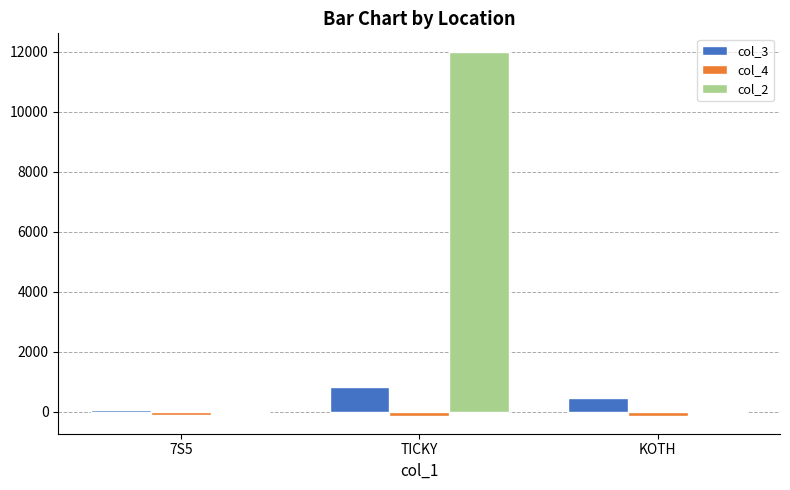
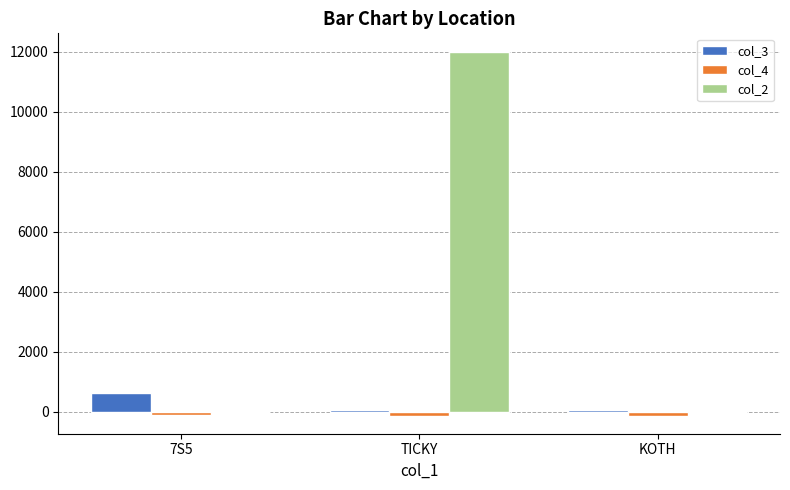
  {
    "col_3": {
-     "7S5": 0,
-     "TICKY": 800,
-     "KOTH": 500
+     "7S5": 600,
+     "TICKY": 0,
+     "KOTH": 0
    },
    "col_4": {
      "7S5": -100,
      "TICKY": -100,
      "KOTH": -100
    },
    "col_2": {
      "7S5": 0,
      "TICKY": 12000,
      "KOTH": 0
    }
  }
